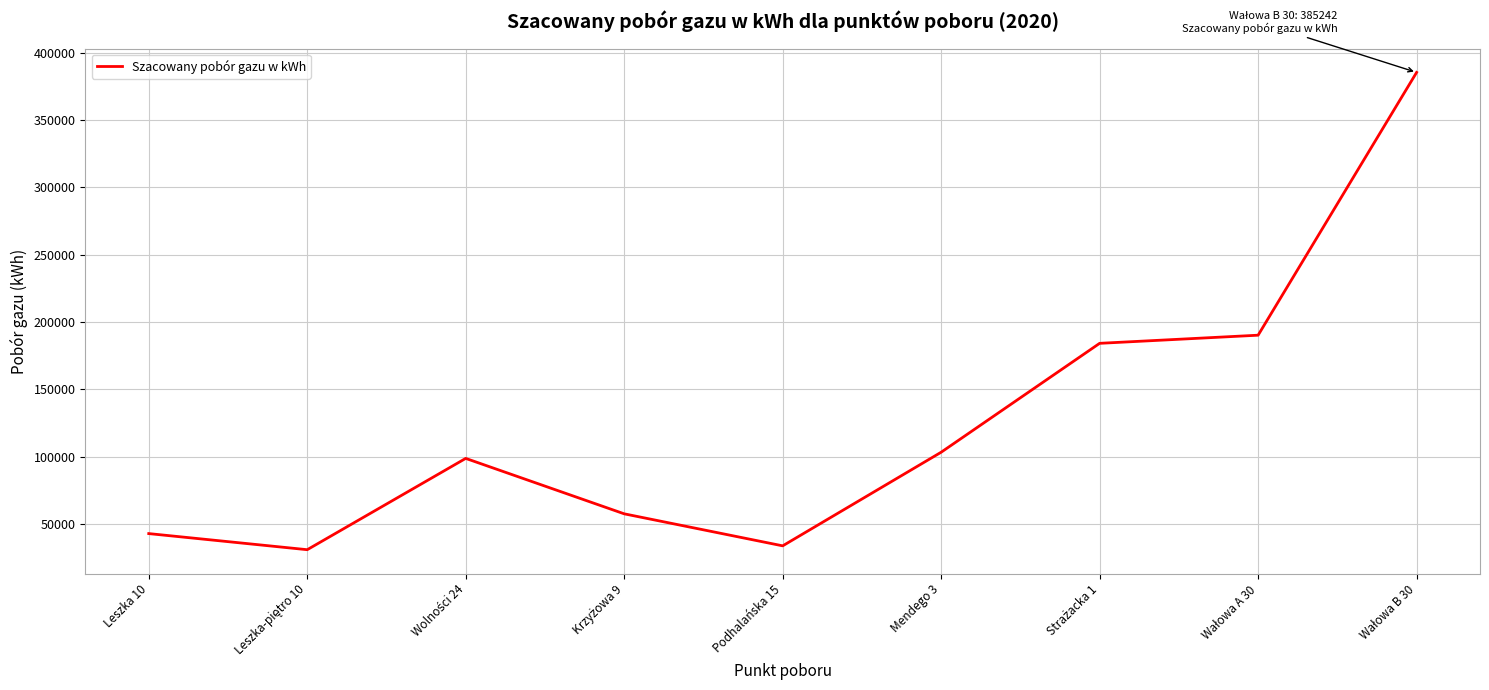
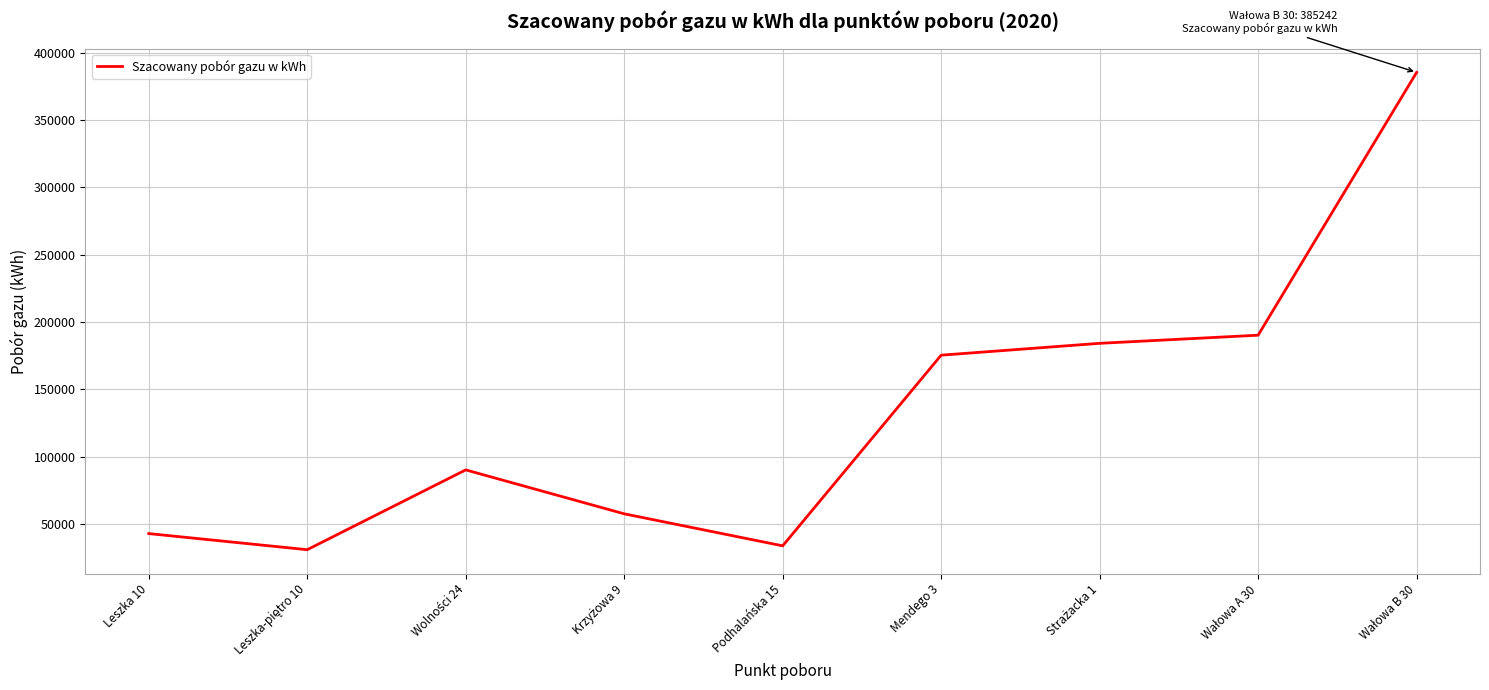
  {
    "Leszka 10": 43000,
    "Leszka-piętro 10": 31000,
-   "Wolności 24": 99000,
+   "Wolności 24": 90000,
    "Krzyżowa 9": 57000,
    "Podhalańska 15": 34000,
-   "Mendego 3": 103000,
+   "Mendego 3": 175000,
    "Strażacka 1": 184000,
    "Wałowa A 30": 190000
  }
